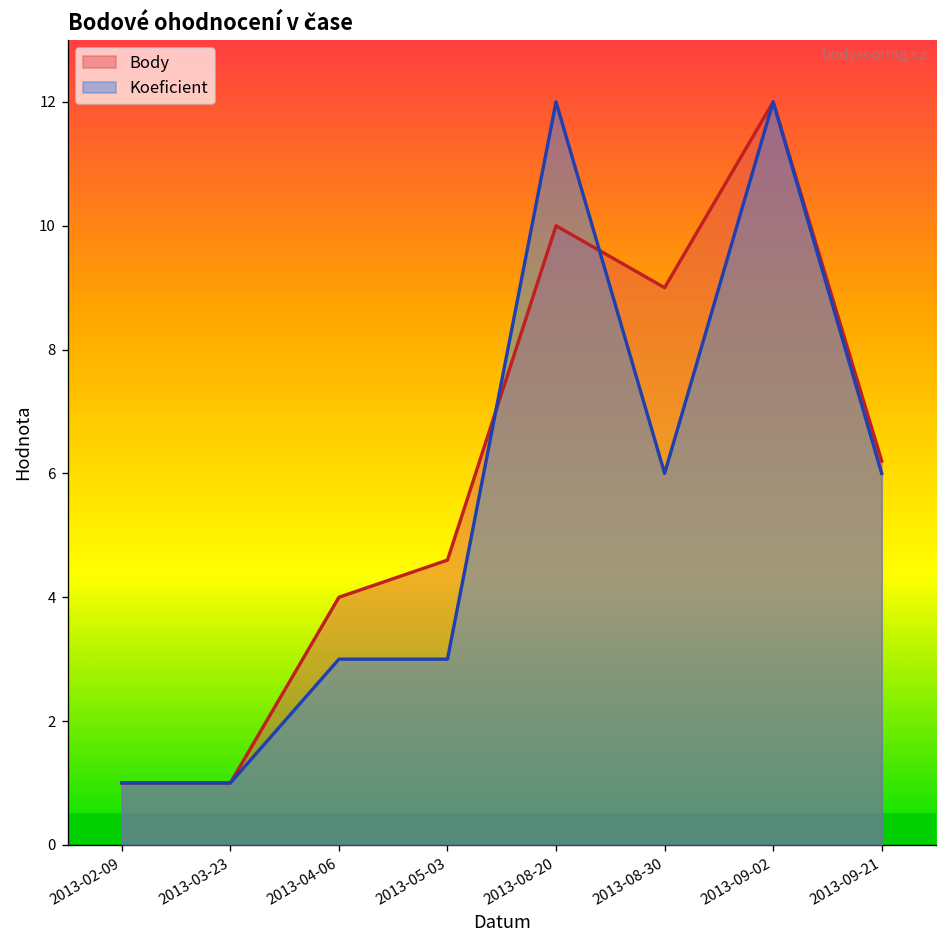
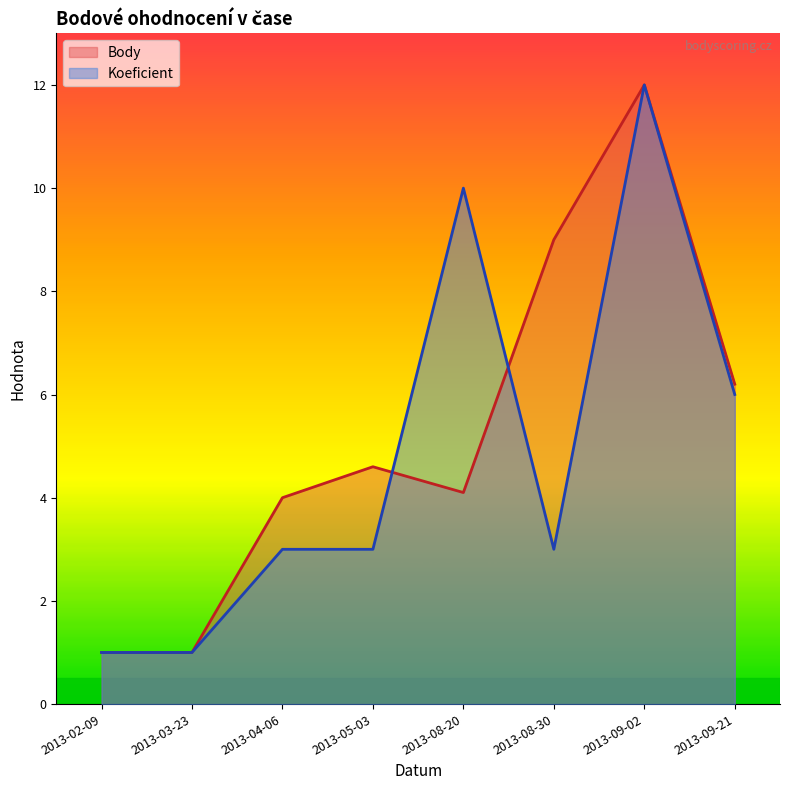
  {
    "Body": {
      "2013-04-06": 4.0,
      "2013-05-03": 4.6,
-     "2013-08-20": 10.0,
+     "2013-08-20": 4.1,
      "2013-08-30": 9.0,
      "2013-09-21": 6.2
    },
    "Koeficient": {
      "2013-04-06": 3,
      "2013-05-03": 3,
-     "2013-08-20": 12,
-     "2013-08-30": 6,
+     "2013-08-20": 10,
+     "2013-08-30": 3,
      "2013-09-21": 6
    }
  }
